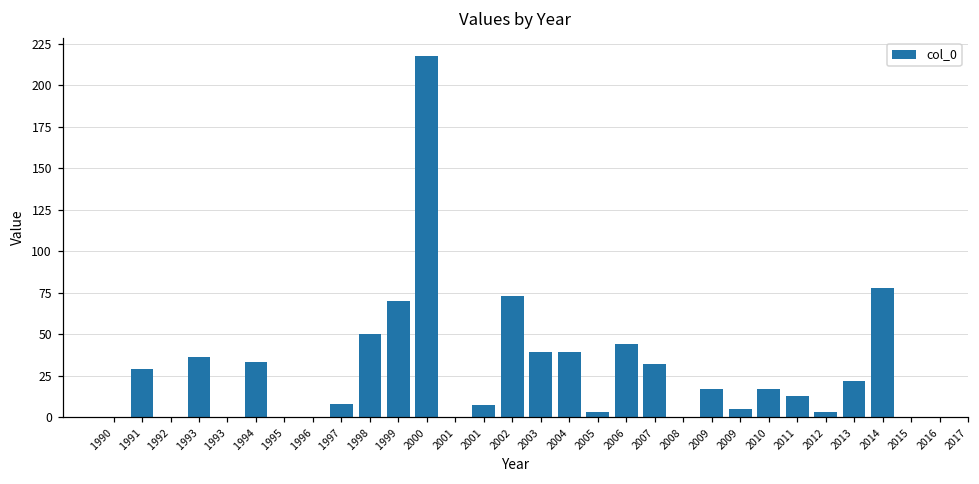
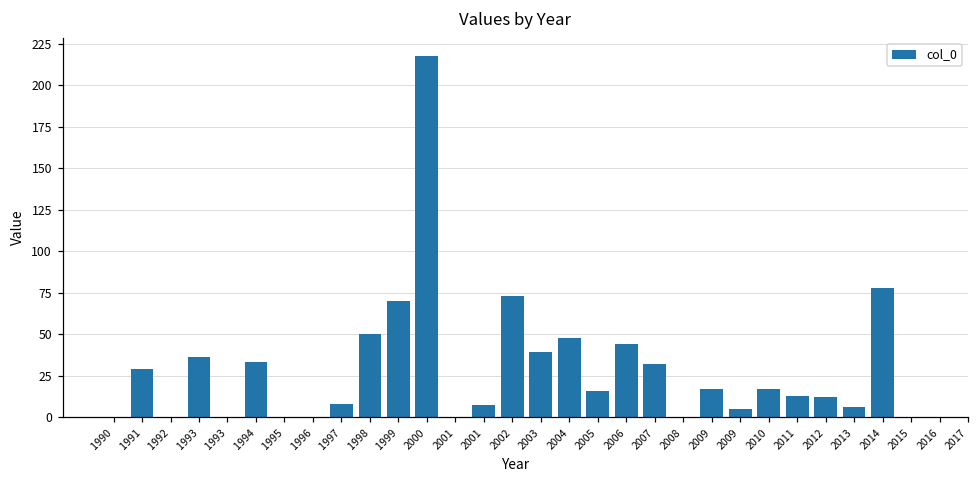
  {
    "1990": 0,
    "1991": 29,
    "1992": 0,
    "1994": 33,
    "1995": 0,
    "1996": 0,
    "1997": 8,
    "1998": 50,
    "1999": 70,
    "2002": 73,
    "2003": 39,
-   "2004": 39,
-   "2005": 3,
+   "2004": 48,
+   "2005": 16,
    "2006": 44,
    "2008": 0,
    "2010": 17,
    "2011": 13,
-   "2012": 3,
-   "2013": 22,
+   "2012": 12,
+   "2013": 6,
    "2014": 78
  }
